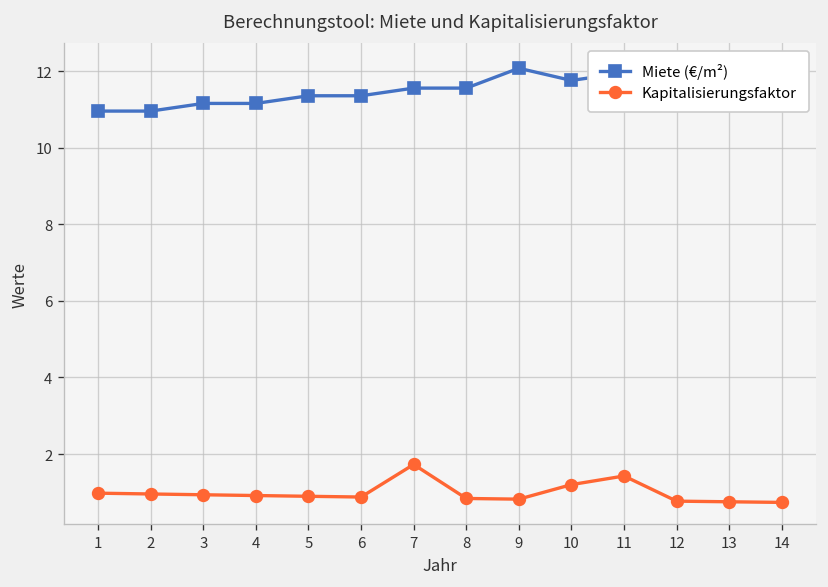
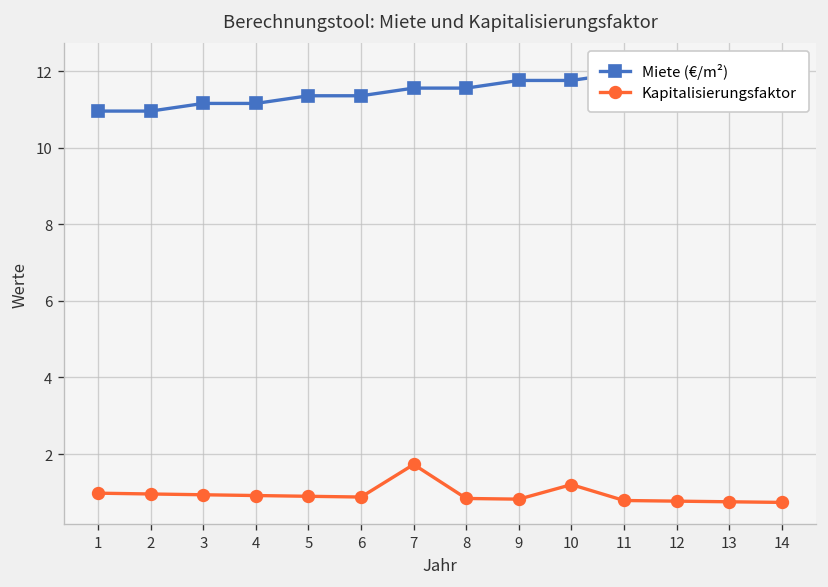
  {
    "Miete (€/m²)": {
      "1": 11.0,
      "2": 11.0,
      "3": 11.2,
      "4": 11.2,
      "5": 11.4,
      "6": 11.4,
      "7": 11.6,
      "8": 11.6,
-     "9": 12.1,
+     "9": 11.8,
      "10": 11.8
    },
    "Kapitalisierungsfaktor": {
      "1": 1.0,
      "2": 1.0,
      "3": 0.9,
      "4": 0.9,
      "5": 0.9,
      "6": 0.9,
      "7": 1.7,
      "8": 0.8,
      "9": 0.8,
      "10": 1.2,
-     "11": 1.4,
+     "11": 0.8,
      "12": 0.8,
      "13": 0.8,
      "14": 0.7
    }
  }
